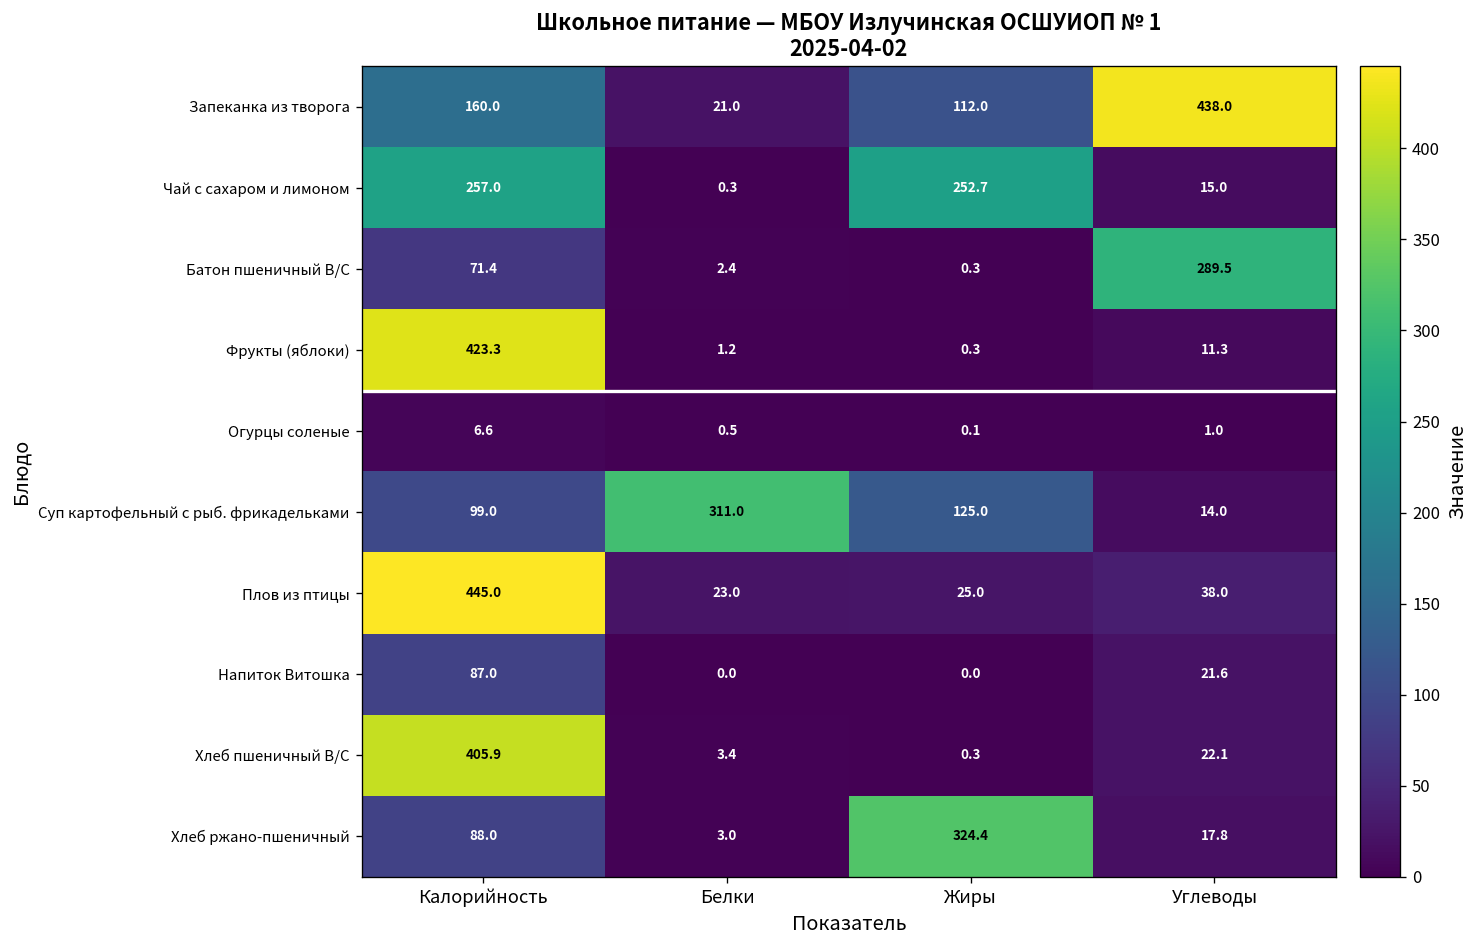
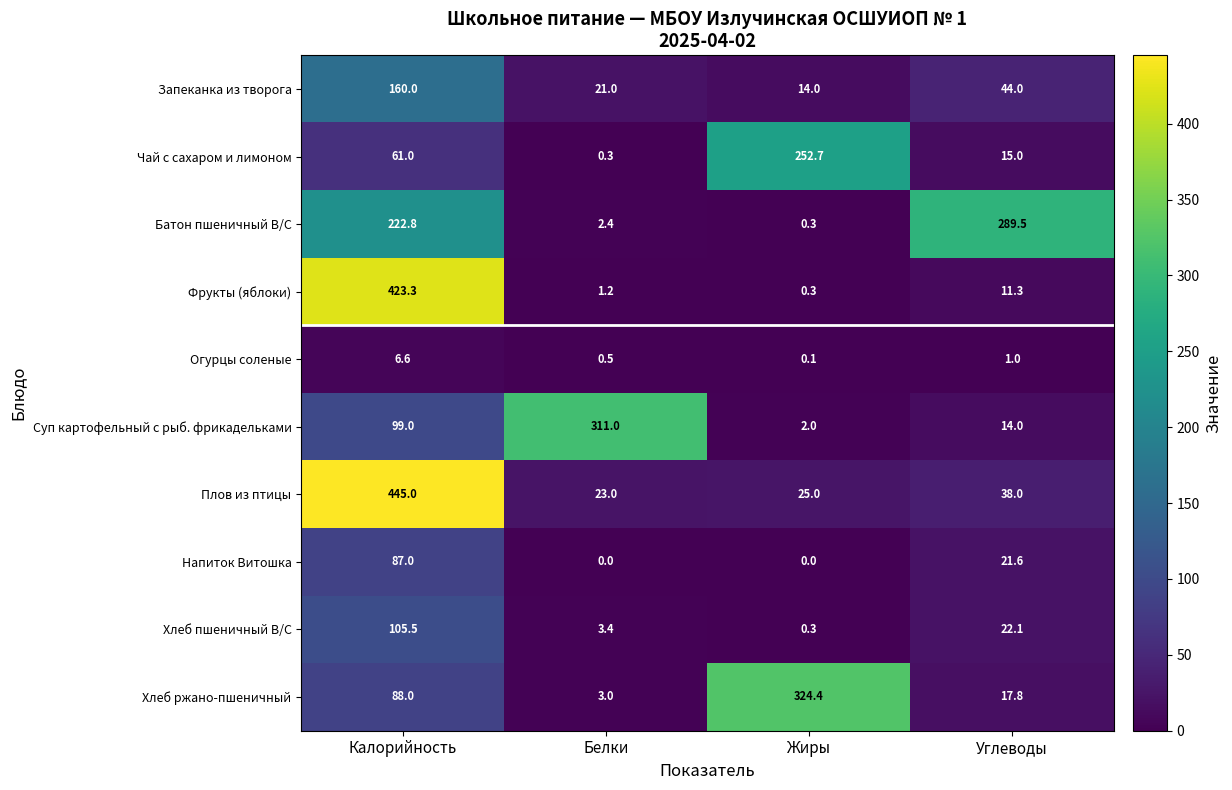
  {
    "Запеканка из творога": {
      "Калорийность": 160.0,
      "Белки": 21.0,
-     "Жиры": 112.0,
-     "Углеводы": 438.0
+     "Жиры": 14.0,
+     "Углеводы": 44.0
    },
    "Чай с сахаром и лимоном": {
-     "Калорийность": 257.0,
+     "Калорийность": 61.0,
      "Белки": 0.3,
      "Жиры": 252.7,
      "Углеводы": 15.0
    },
    "Батон пшеничный В/С": {
-     "Калорийность": 71.4,
+     "Калорийность": 222.8,
      "Белки": 2.4,
      "Жиры": 0.3,
      "Углеводы": 289.5
    },
    "Фрукты (яблоки)": {
      "Калорийность": 423.3,
      "Белки": 1.2,
      "Жиры": 0.3,
      "Углеводы": 11.3
    },
    "Огурцы соленые": {
      "Калорийность": 6.6,
      "Белки": 0.5,
      "Жиры": 0.1,
      "Углеводы": 1.0
    },
    "Суп картофельный с рыб. фрикадельками": {
      "Калорийность": 99.0,
      "Белки": 311.0,
-     "Жиры": 125.0,
+     "Жиры": 2.0,
      "Углеводы": 14.0
    },
    "Плов из птицы": {
      "Калорийность": 445.0,
      "Белки": 23.0,
      "Жиры": 25.0,
      "Углеводы": 38.0
    },
    "Напиток Витошка": {
      "Калорийность": 87.0,
      "Белки": 0.0,
      "Жиры": 0.0,
      "Углеводы": 21.6
    },
    "Хлеб пшеничный В/С": {
-     "Калорийность": 405.9,
+     "Калорийность": 105.5,
      "Белки": 3.4,
      "Жиры": 0.3,
      "Углеводы": 22.1
    },
    "Хлеб ржано-пшеничный": {
      "Калорийность": 88.0,
      "Белки": 3.0,
      "Жиры": 324.4,
      "Углеводы": 17.8
    }
  }
